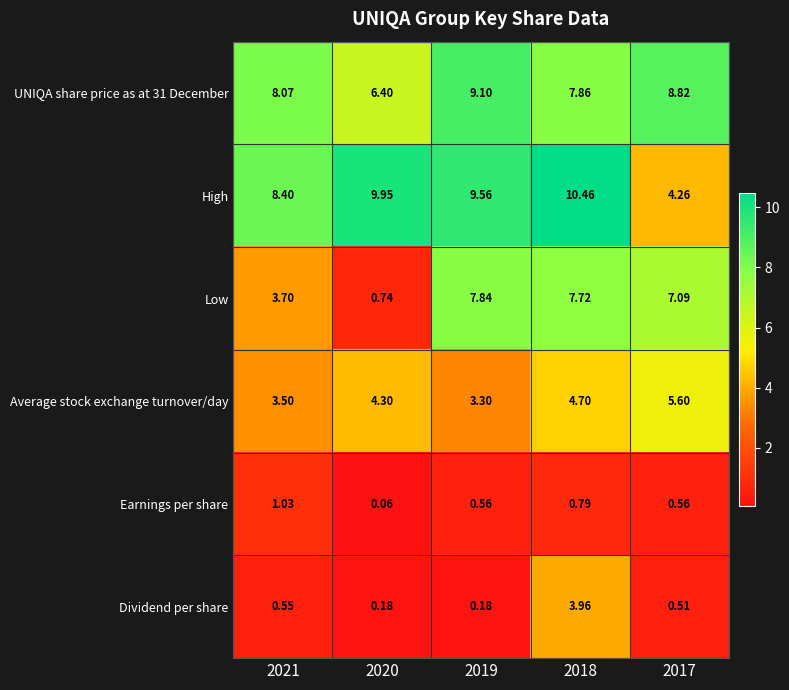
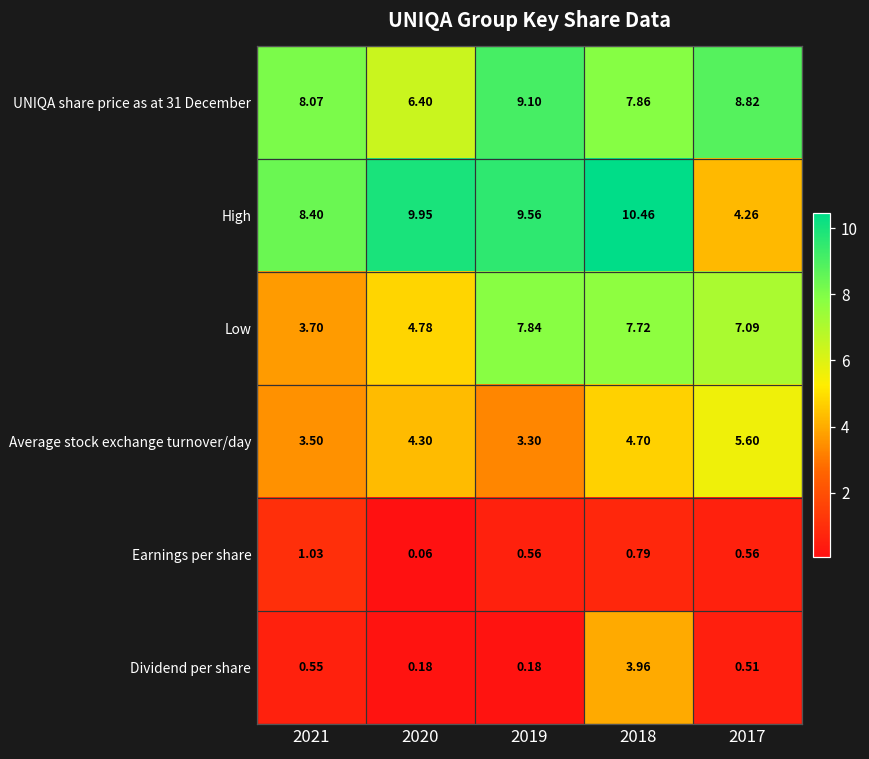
  {
    "UNIQA share price as at 31 December": {
      "2021": 8.07,
      "2020": 6.40,
      "2019": 9.10,
      "2018": 7.86,
      "2017": 8.82
    },
    "High": {
      "2021": 8.40,
      "2020": 9.95,
      "2019": 9.56,
      "2018": 10.46,
      "2017": 4.26
    },
    "Low": {
      "2021": 3.70,
-     "2020": 0.74,
+     "2020": 4.78,
      "2019": 7.84,
      "2018": 7.72,
      "2017": 7.09
    },
    "Average stock exchange turnover/day": {
      "2021": 3.50,
      "2020": 4.30,
      "2019": 3.30,
      "2018": 4.70,
      "2017": 5.60
    },
    "Earnings per share": {
      "2021": 1.03,
      "2020": 0.06,
      "2019": 0.56,
      "2018": 0.79,
      "2017": 0.56
    },
    "Dividend per share": {
      "2021": 0.55,
      "2020": 0.18,
      "2019": 0.18,
      "2018": 3.96,
      "2017": 0.51
    }
  }
